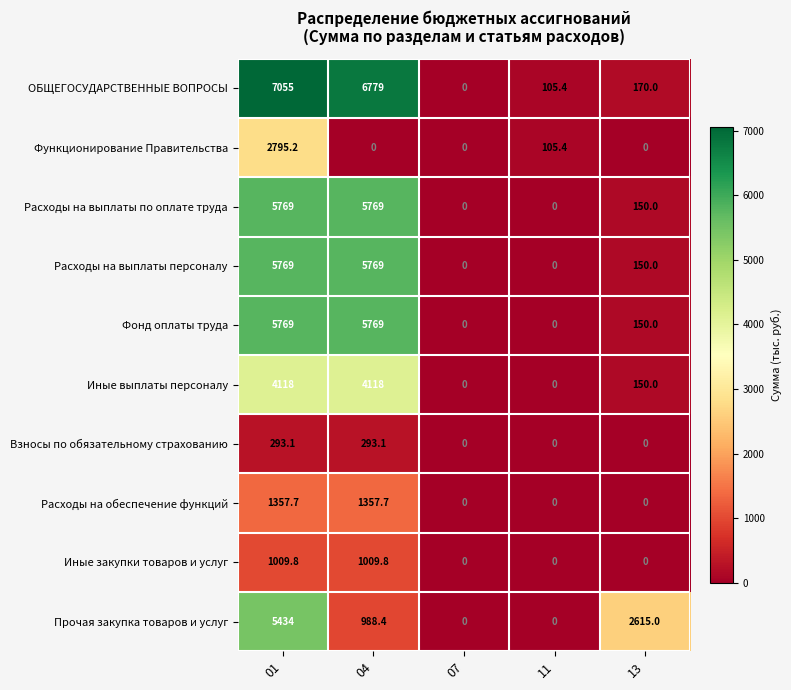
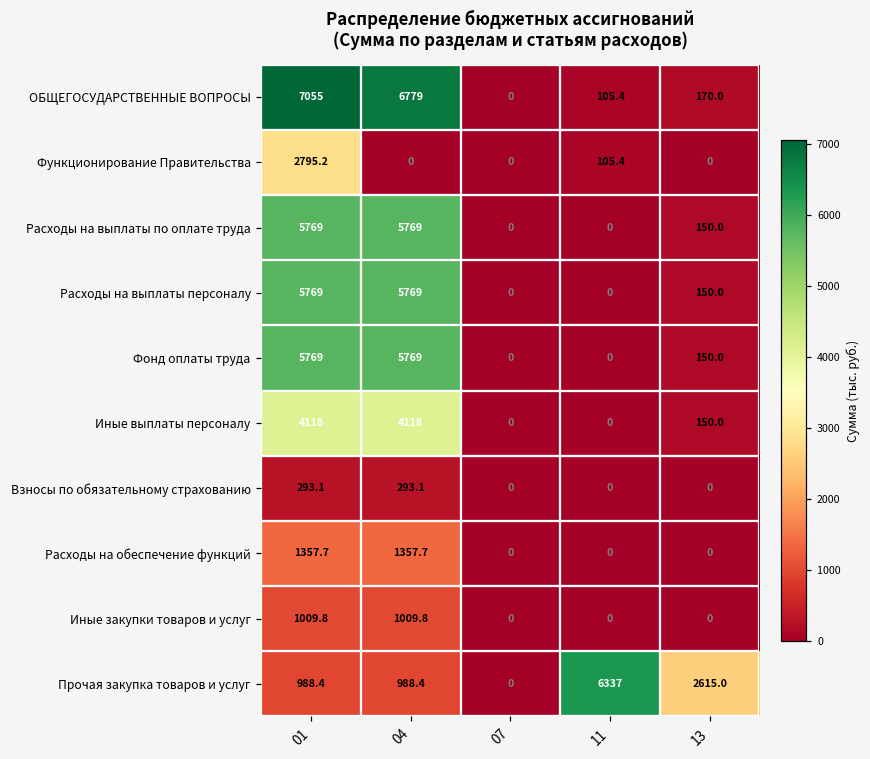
  {
    "ОБЩЕГОСУДАРСТВЕННЫЕ ВОПРОСЫ": {
      "01": 7055,
      "04": 6779,
      "07": 0,
      "11": 105.4,
      "13": 170.0
    },
    "Функционирование Правительства": {
      "01": 2795.2,
      "04": 0,
      "07": 0,
      "11": 105.4,
      "13": 0
    },
    "Расходы на выплаты по оплате труда": {
      "01": 5769,
      "04": 5769,
      "07": 0,
      "11": 0,
      "13": 150.0
    },
    "Расходы на выплаты персоналу": {
      "01": 5769,
      "04": 5769,
      "07": 0,
      "11": 0,
      "13": 150.0
    },
    "Фонд оплаты труда": {
      "01": 5769,
      "04": 5769,
      "07": 0,
      "11": 0,
      "13": 150.0
    },
    "Иные выплаты персоналу": {
      "01": 4118,
      "04": 4118,
      "07": 0,
      "11": 0,
      "13": 150.0
    },
    "Взносы по обязательному страхованию": {
      "01": 293.1,
      "04": 293.1,
      "07": 0,
      "11": 0,
      "13": 0
    },
    "Расходы на обеспечение функций": {
      "01": 1357.7,
      "04": 1357.7,
      "07": 0,
      "11": 0,
      "13": 0
    },
    "Иные закупки товаров и услуг": {
      "01": 1009.8,
      "04": 1009.8,
      "07": 0,
      "11": 0,
      "13": 0
    },
    "Прочая закупка товаров и услуг": {
-     "01": 5434,
+     "01": 988.4,
      "04": 988.4,
      "07": 0,
-     "11": 0,
+     "11": 6337,
      "13": 2615.0
    }
  }
